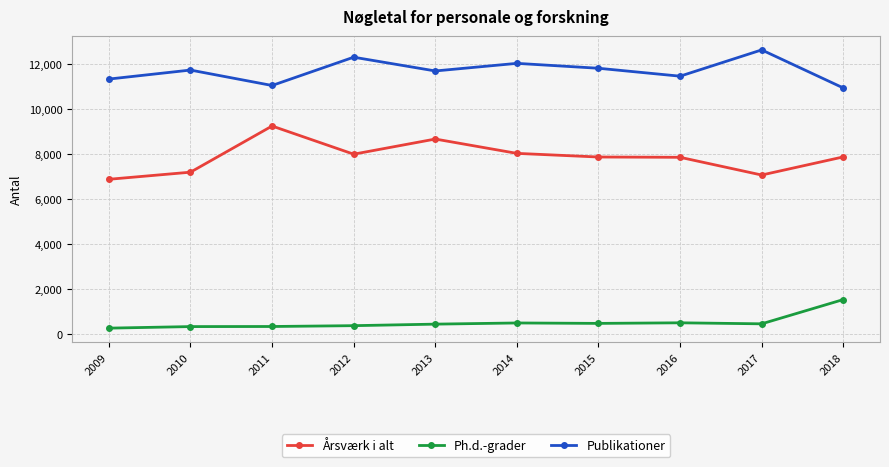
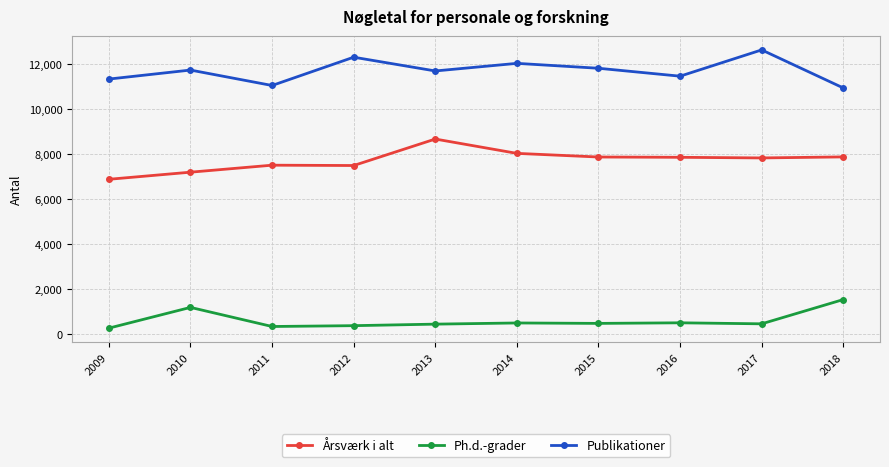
  {
    "Årsværk i alt": {
      "2009": "6,900",
      "2010": "7,200",
-     "2011": "9,200",
-     "2012": "8,000",
+     "2011": "7,500",
+     "2012": "7,500",
      "2013": "8,700",
      "2014": "8,000",
      "2015": "7,900",
      "2016": "7,900",
-     "2017": "7,100",
+     "2017": "7,800",
      "2018": "7,900"
    },
    "Ph.d.-grader": {
      "2009": "300",
-     "2010": "300",
+     "2010": "1,200",
      "2011": "300",
      "2012": "400",
      "2013": "400",
      "2014": "500",
      "2015": "500",
      "2016": "500",
      "2017": "500",
      "2018": "1,500"
    },
    "Publikationer": {
      "2009": "11,300",
      "2010": "11,700",
      "2011": "11,000",
      "2012": "12,300",
      "2013": "11,700",
      "2014": "12,000",
      "2015": "11,800",
      "2016": "11,500",
      "2017": "12,600",
      "2018": "10,900"
    }
  }
